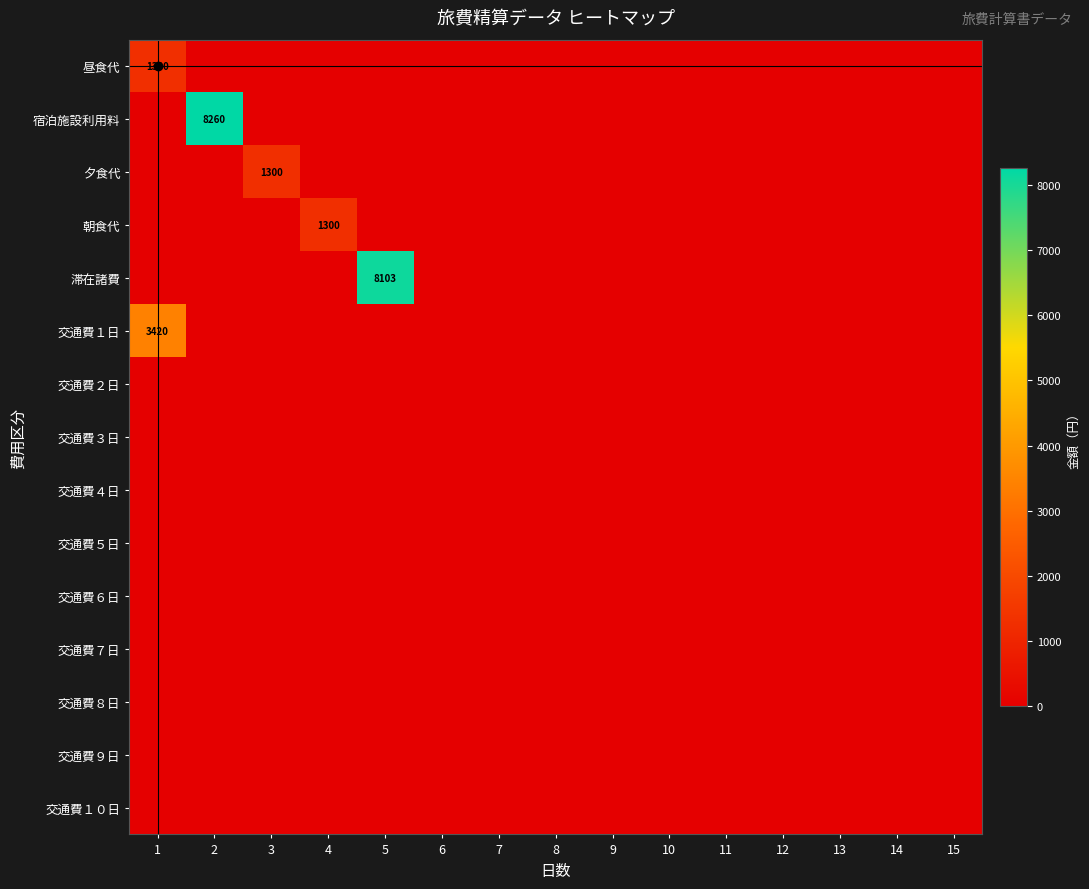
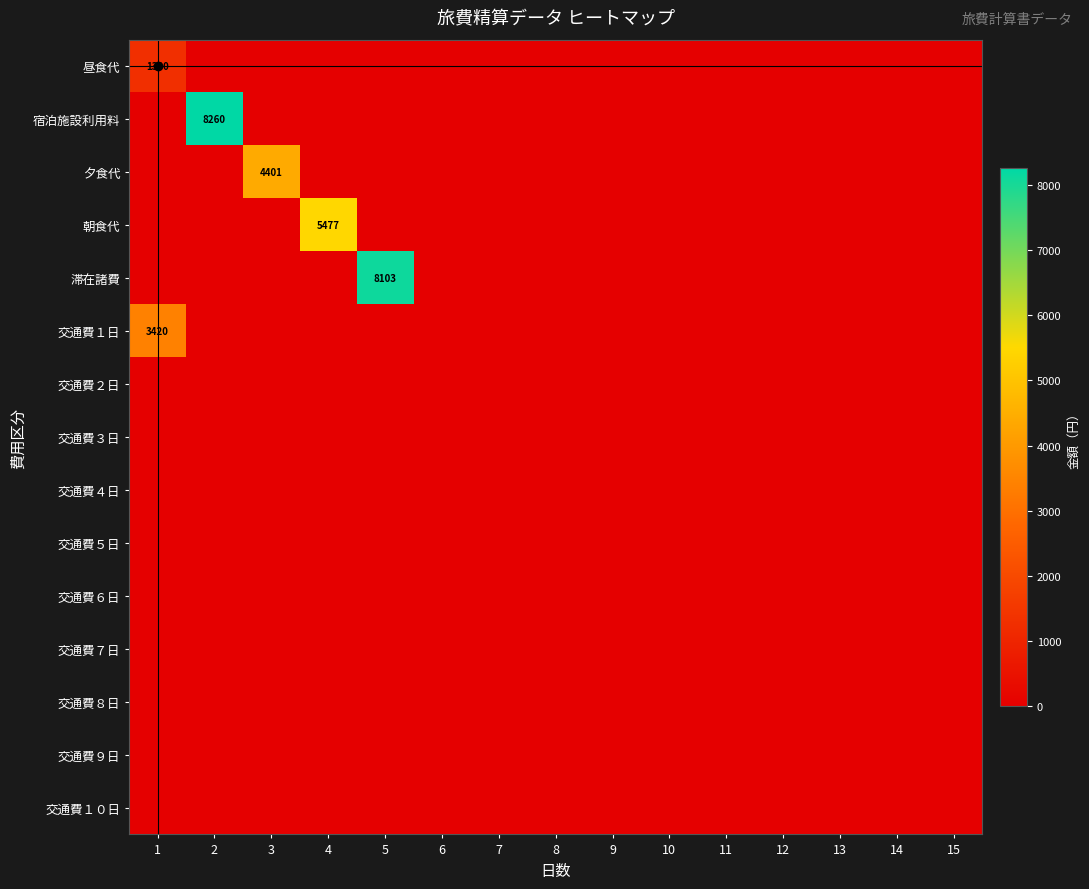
  {
    "宿泊施設利用料": {
      "2": 8260
    },
    "夕食代": {
-     "3": 1300
+     "3": 4401
    },
    "朝食代": {
-     "4": 1300
+     "4": 5477
    },
    "滞在諸費": {
      "5": 8103
    },
    "交通費１日": {
      "1": 3420
    }
  }
